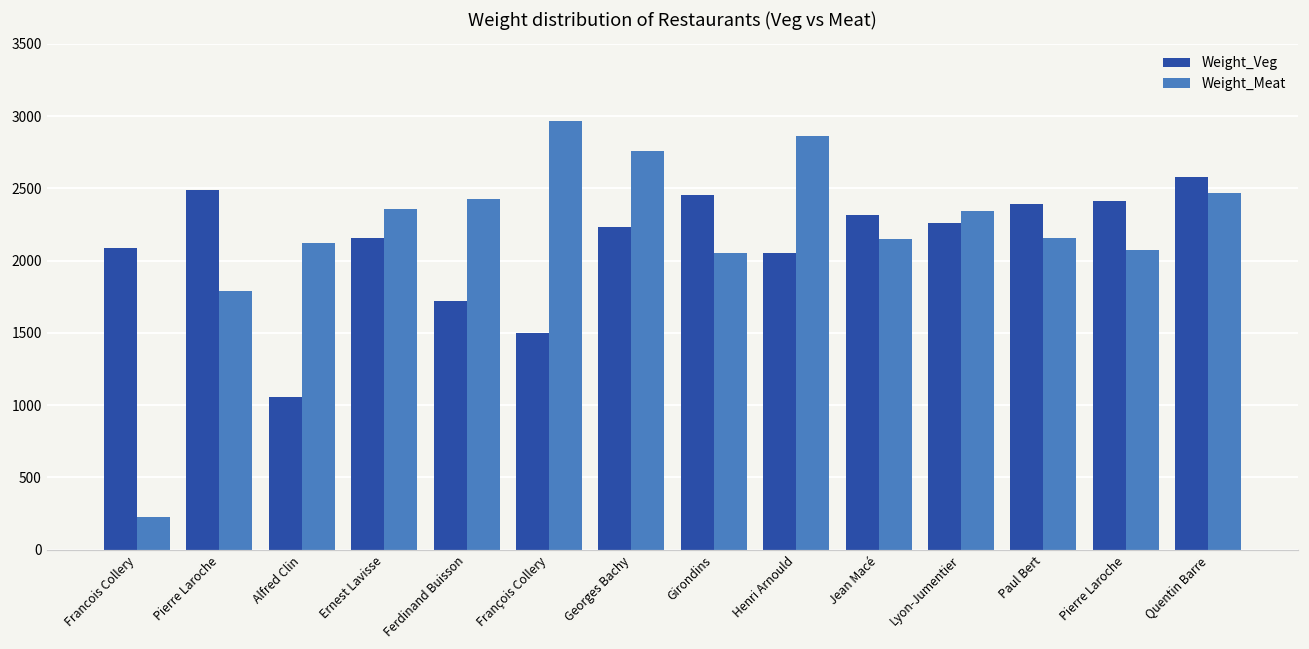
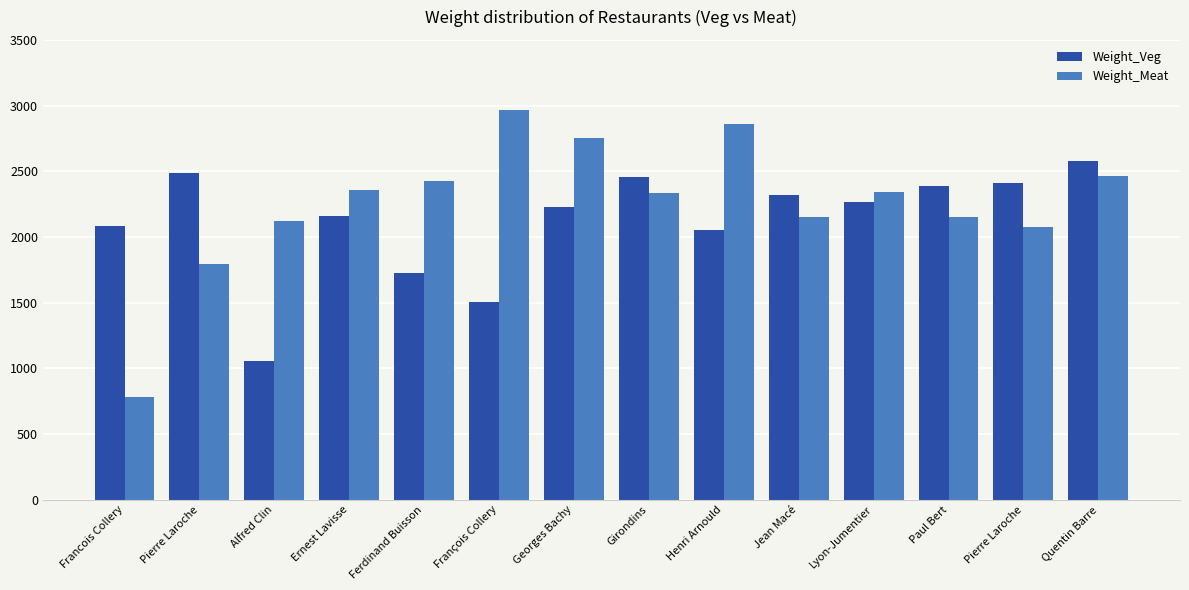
  {
    "Weight_Veg": {
      "Francois Collery": 2080,
      "Alfred Clin": 1060,
      "Ernest Lavisse": 2160,
      "Ferdinand Buisson": 1720,
      "François Collery": 1500,
      "Georges Bachy": 2230,
      "Girondins": 2460,
      "Henri Arnould": 2050,
      "Jean Macé": 2320,
      "Lyon-Jumentier": 2260,
      "Paul Bert": 2390,
      "Quentin Barre": 2580
    },
    "Weight_Meat": {
-     "Francois Collery": 230,
+     "Francois Collery": 780,
      "Alfred Clin": 2120,
      "Ernest Lavisse": 2360,
      "Ferdinand Buisson": 2420,
      "François Collery": 2970,
      "Georges Bachy": 2760,
-     "Girondins": 2050,
+     "Girondins": 2330,
      "Henri Arnould": 2860,
      "Jean Macé": 2150,
      "Lyon-Jumentier": 2340,
      "Paul Bert": 2150,
      "Quentin Barre": 2470
    }
  }
